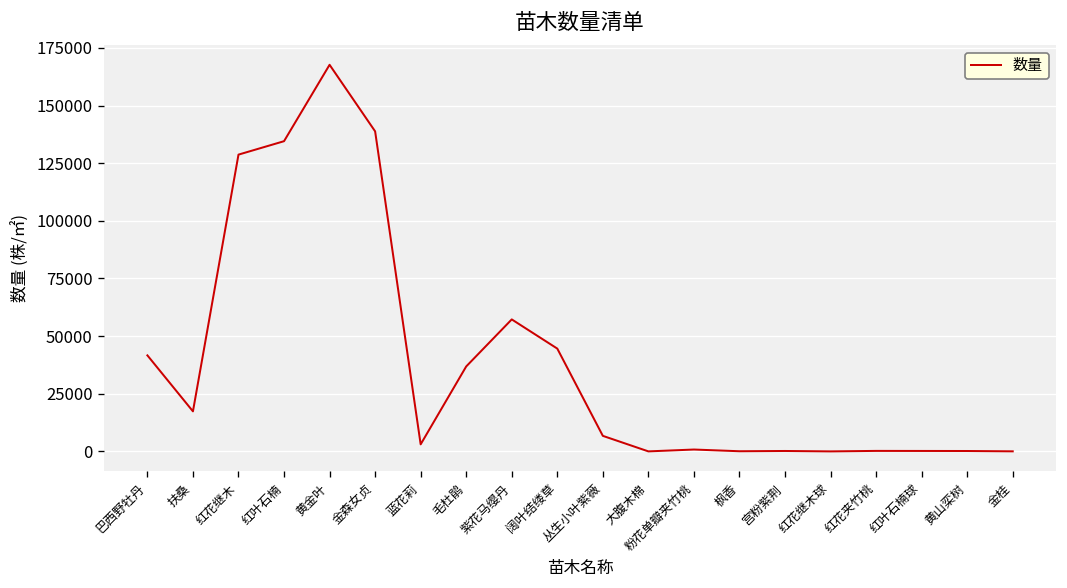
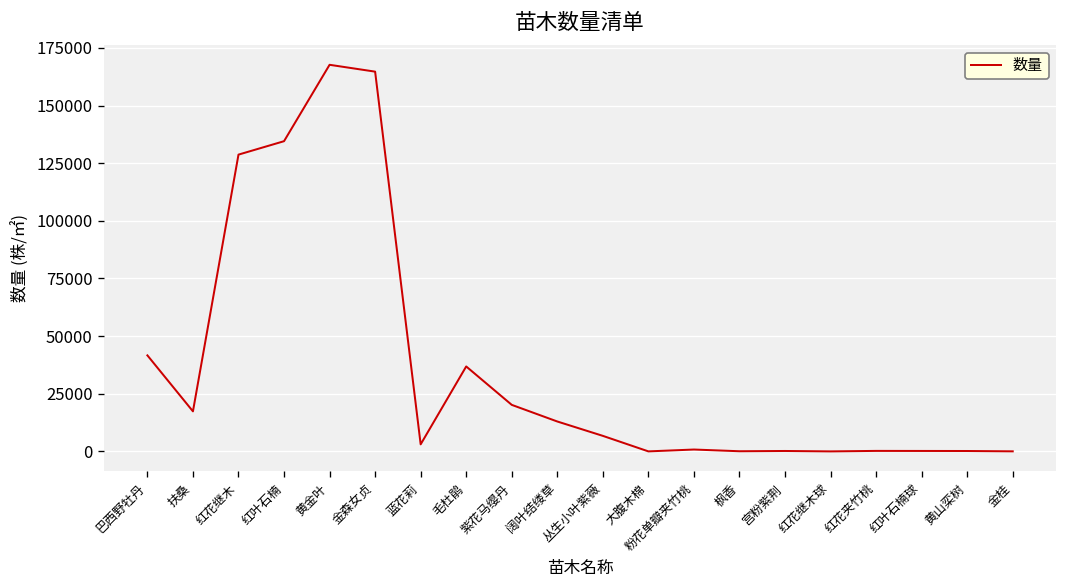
  {
    "巴西野牡丹": 42000,
    "扶桑": 17000,
    "红花继木": 129000,
    "红叶石楠": 135000,
    "黄金叶": 168000,
-   "金森女贞": 139000,
+   "金森女贞": 165000,
    "蓝花莉": 3000,
    "毛杜鹃": 37000,
-   "紫花马缨丹": 57000,
-   "阔叶结缕草": 45000,
+   "紫花马缨丹": 20000,
+   "阔叶结缕草": 13000,
    "丛生小叶紫薇": 7000,
    "大腹木棉": 0,
    "粉花单瓣夹竹桃": 1000,
    "枫香": 0,
    "宫粉紫荆": 0,
    "红花继木球": 0,
    "红花夹竹桃": 0,
    "红叶石楠球": 0,
    "黄山栾树": 0,
    "金桂": 0
  }
